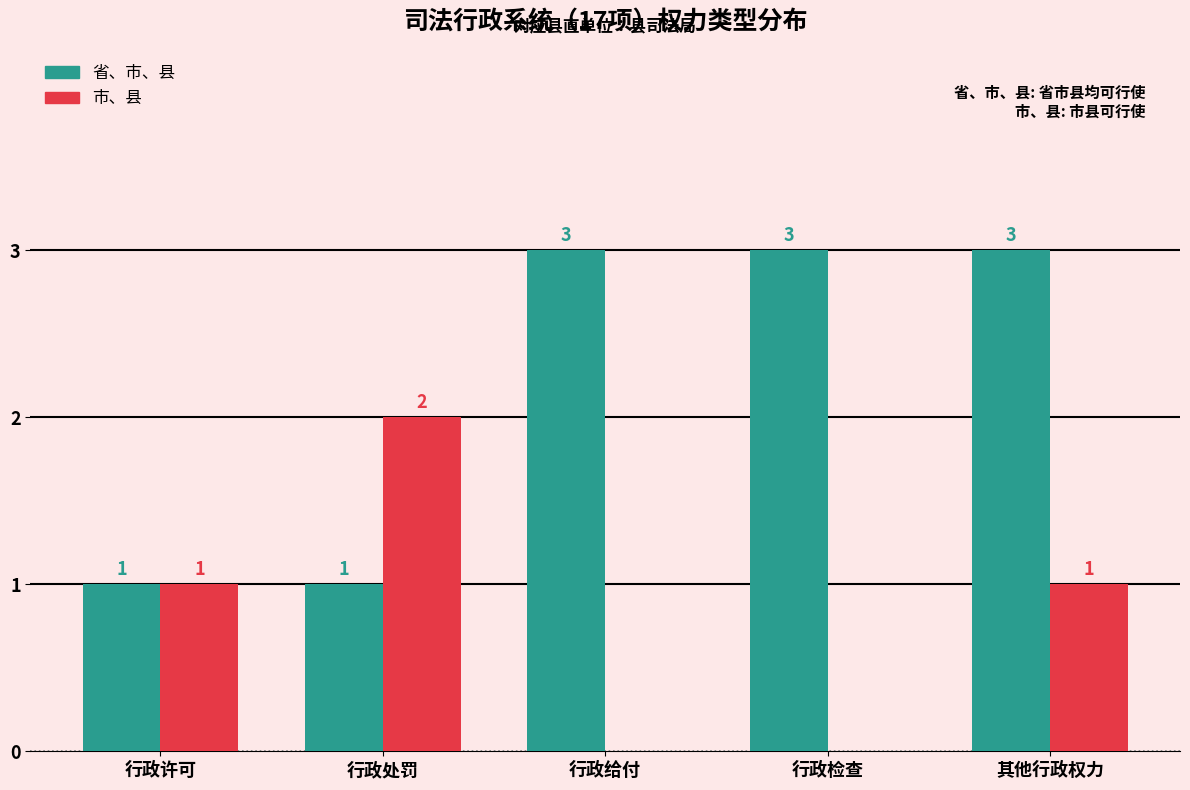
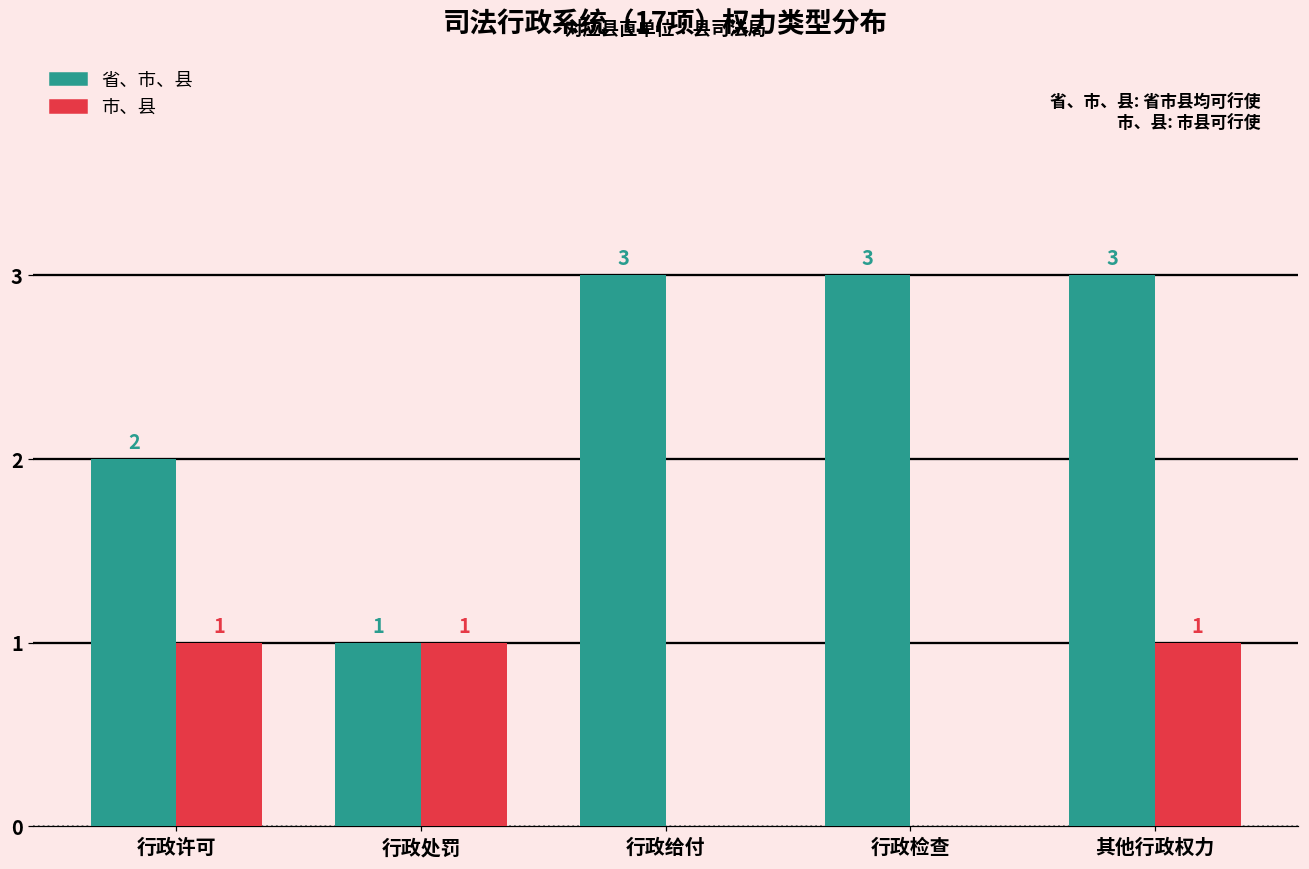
  {
    "省、市、县": {
-     "行政许可": 1,
+     "行政许可": 2,
      "行政处罚": 1,
      "行政给付": 3,
      "行政检查": 3,
      "其他行政权力": 3
    },
    "市、县": {
      "行政许可": 1,
-     "行政处罚": 2,
+     "行政处罚": 1,
      "其他行政权力": 1
    }
  }
